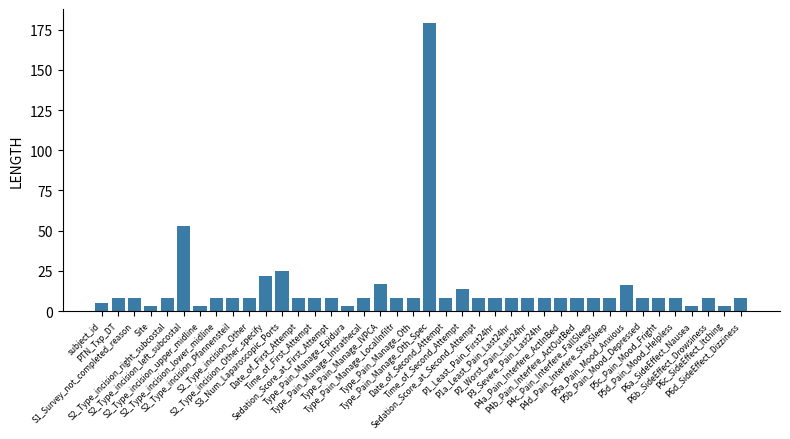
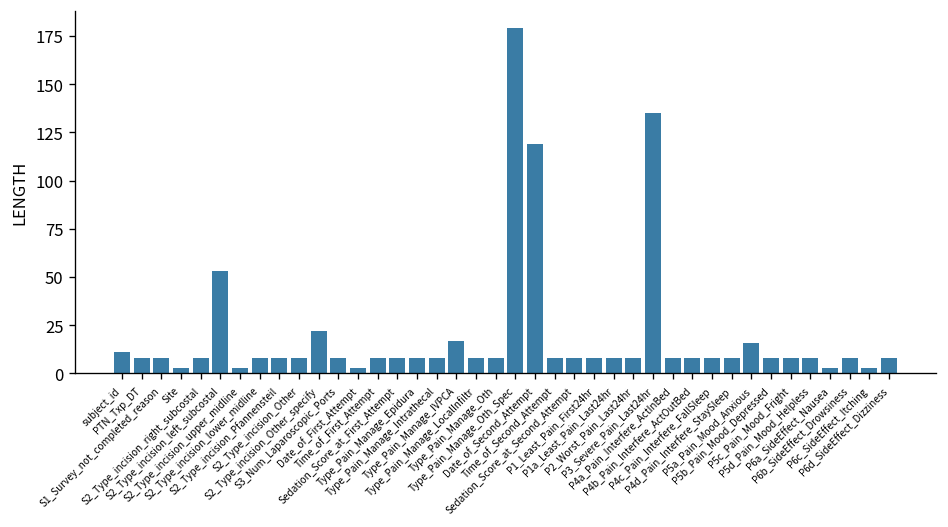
  {
-   "subject_id": 5,
+   "subject_id": 11,
    "PTN_Txp_DT": 8,
    "S1_Survey_not_completed_reason": 8,
    "Site": 3,
    "S2_Type_incision_right_subcostal": 8,
    "S2_Type_incision_left_subcostal": 53,
    "S2_Type_incision_upper_midline": 3,
    "S2_Type_incision_lower_midline": 8,
    "S2_Type_incision_Pfannensteil": 8,
    "S2_Type_incision_Other": 8,
    "S2_Type_incision_Other_specify": 22,
-   "S3_Num_Laparoscopic_Ports": 25,
-   "Date_of_First_Attempt": 8,
+   "S3_Num_Laparoscopic_Ports": 8,
+   "Date_of_First_Attempt": 3,
    "Time_of_First_Attempt": 8,
    "Sedation_Score_at_First_Attempt": 8,
-   "Type_Pain_Manage_Epidura": 3,
+   "Type_Pain_Manage_Epidura": 8,
    "Type_Pain_Manage_Intrathecal": 8,
    "Type_Pain_Manage_IVPCA": 17,
    "Type_Pain_Manage_LocalInfiltr": 8,
    "Type_Pain_Manage_Oth": 8,
    "Type_Pain_Manage_Oth_Spec": 179,
-   "Date_of_Second_Attempt": 8,
-   "Time_of_Second_Attempt": 14,
+   "Date_of_Second_Attempt": 119,
+   "Time_of_Second_Attempt": 8,
    "Sedation_Score_at_Second_Attempt": 8,
    "P1_Least_Pain_First24hr": 8,
    "P1a_Least_Pain_Last24hr": 8,
    "P2_Worst_Pain_Last24hr": 8,
-   "P3_Severe_Pain_Last24hr": 8,
+   "P3_Severe_Pain_Last24hr": 135,
    "P4a_Pain_Interfere_ActInBed": 8,
    "P4b_Pain_Interfere_ActOutBed": 8,
    "P4c_Pain_Interfere_FallSleep": 8,
    "P4d_Pain_Interfere_StaySleep": 8,
    "P5a_Pain_Mood_Anxious": 16,
    "P5b_Pain_Mood_Depressed": 8,
    "P5c_Pain_Mood_Fright": 8,
    "P5d_Pain_Mood_Helpless": 8,
    "P6a_SideEffect_Nausea": 3,
    "P6b_SideEffect_Drowsiness": 8,
    "P6c_SideEffect_Itching": 3,
    "P6d_SideEffect_Dizziness": 8
  }
